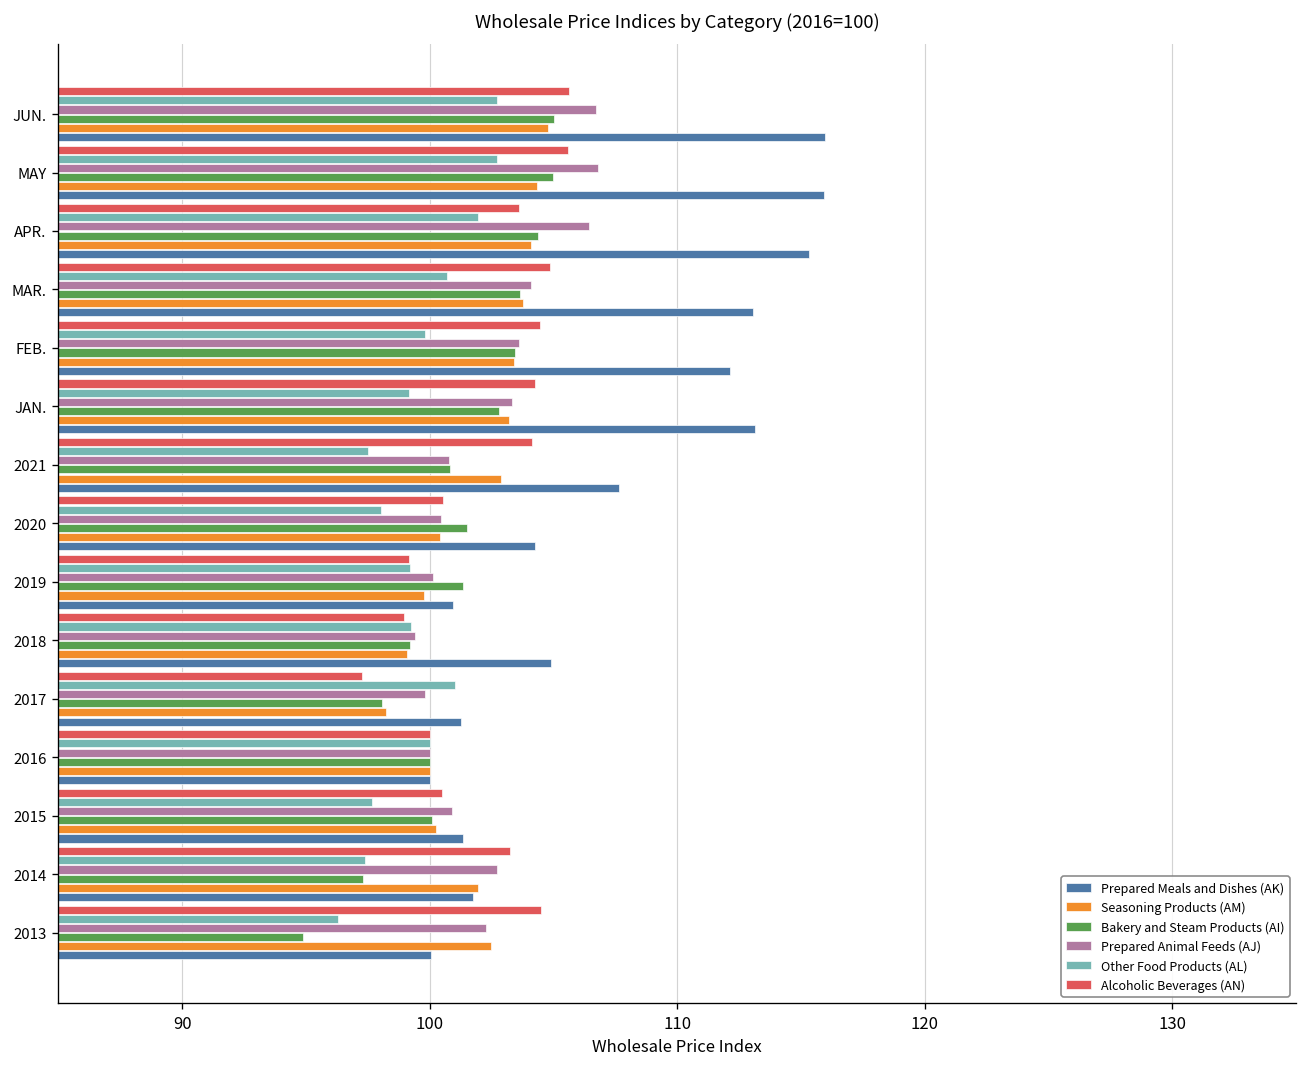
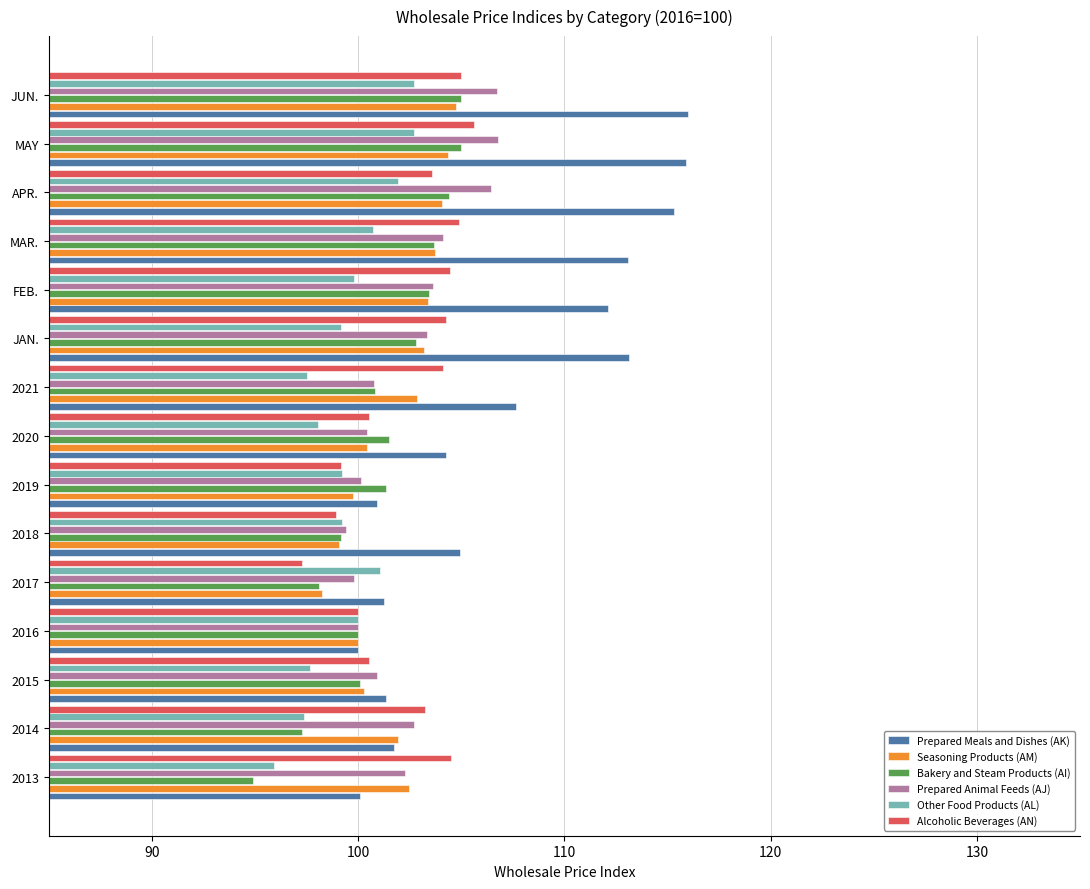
  {
    "Prepared Meals and Dishes (AK)": {
      "JUN.": 116.0,
      "MAY": 115.9,
      "APR.": 115.3,
      "MAR.": 113.1,
      "FEB.": 112.1,
      "JAN.": 113.1,
      "2021": 107.7,
      "2020": 104.2,
      "2019": 100.9,
      "2018": 104.9,
      "2017": 101.3,
      "2016": 100.0,
      "2015": 101.4,
      "2014": 101.7,
      "2013": 100.1
    },
    "Seasoning Products (AM)": {
      "JUN.": 104.8,
      "MAY": 104.3,
      "APR.": 104.1,
      "MAR.": 103.8,
      "FEB.": 103.4,
      "JAN.": 103.2,
      "2021": 102.9,
      "2020": 100.4,
      "2019": 99.8,
      "2018": 99.1,
      "2017": 98.3,
      "2016": 100.0,
      "2015": 100.3,
      "2014": 101.9,
      "2013": 102.5
    },
    "Bakery and Steam Products (AI)": {
      "JUN.": 105.0,
      "MAY": 105.0,
      "APR.": 104.4,
      "MAR.": 103.7,
      "FEB.": 103.4,
      "JAN.": 102.8,
      "2021": 100.8,
      "2020": 101.5,
      "2019": 101.4,
      "2018": 99.2,
      "2017": 98.1,
      "2016": 100.0,
      "2015": 100.1,
      "2014": 97.3,
      "2013": 94.9
    },
    "Prepared Animal Feeds (AJ)": {
      "JUN.": 106.7,
      "MAY": 106.8,
      "APR.": 106.4,
      "MAR.": 104.1,
      "FEB.": 103.6,
      "JAN.": 103.3,
      "2021": 100.8,
      "2020": 100.4,
      "2019": 100.2,
      "2018": 99.4,
      "2017": 99.8,
      "2016": 100.0,
      "2015": 100.9,
      "2014": 102.7,
      "2013": 102.3
    },
    "Other Food Products (AL)": {
      "JUN.": 102.7,
      "MAY": 102.7,
      "APR.": 101.9,
      "MAR.": 100.7,
      "FEB.": 99.8,
      "JAN.": 99.2,
      "2021": 97.5,
      "2020": 98.1,
      "2019": 99.2,
      "2018": 99.2,
      "2017": 101.0,
      "2016": 100.0,
      "2015": 97.7,
      "2014": 97.4,
-     "2013": 96.3
+     "2013": 95.9
    },
    "Alcoholic Beverages (AN)": {
-     "JUN.": 105.6,
+     "JUN.": 105.0,
      "MAY": 105.6,
      "APR.": 103.6,
      "MAR.": 104.9,
      "FEB.": 104.5,
      "JAN.": 104.2,
      "2021": 104.1,
      "2020": 100.5,
      "2019": 99.2,
      "2018": 99.0,
      "2017": 97.3,
      "2016": 100.0,
      "2015": 100.5,
      "2014": 103.3,
      "2013": 104.5
    }
  }
